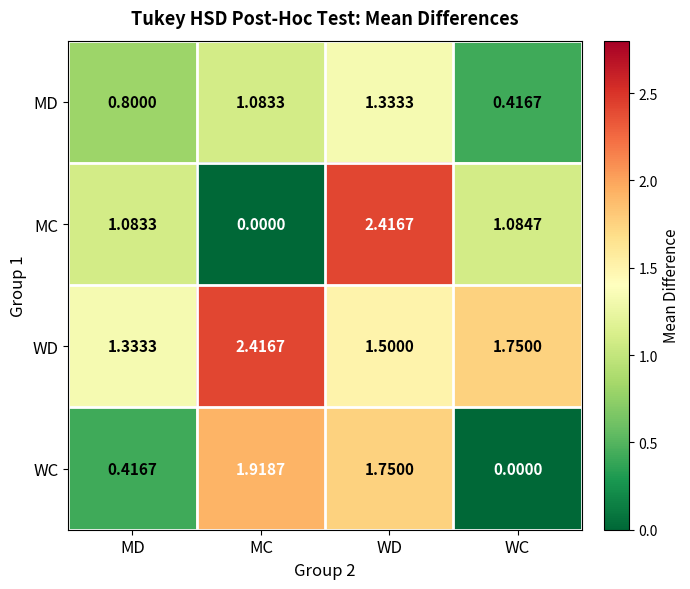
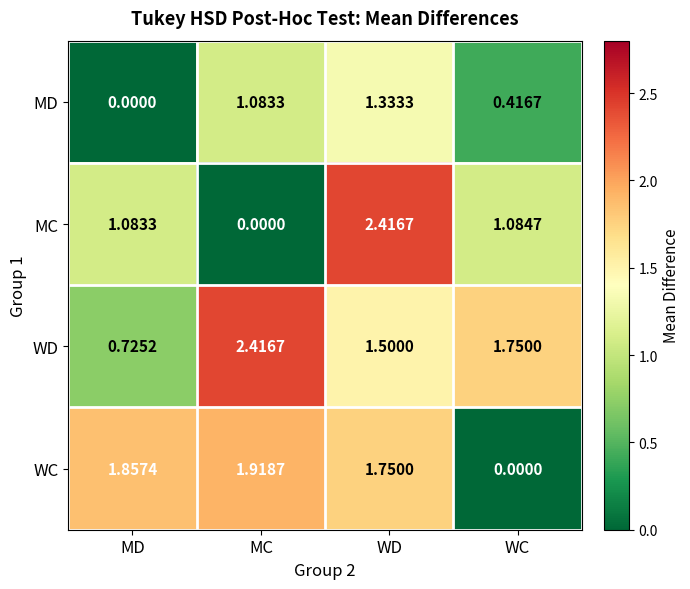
  {
    "MD": {
-     "MD": 0.8000,
+     "MD": 0.0000,
      "MC": 1.0833,
      "WD": 1.3333,
      "WC": 0.4167
    },
    "MC": {
      "MD": 1.0833,
      "MC": 0.0000,
      "WD": 2.4167,
      "WC": 1.0847
    },
    "WD": {
-     "MD": 1.3333,
+     "MD": 0.7252,
      "MC": 2.4167,
      "WD": 1.5000,
      "WC": 1.7500
    },
    "WC": {
-     "MD": 0.4167,
+     "MD": 1.8574,
      "MC": 1.9187,
      "WD": 1.7500,
      "WC": 0.0000
    }
  }
